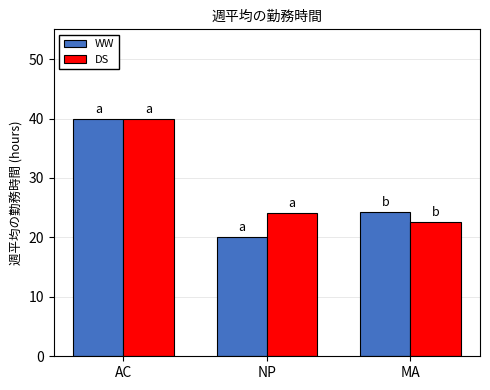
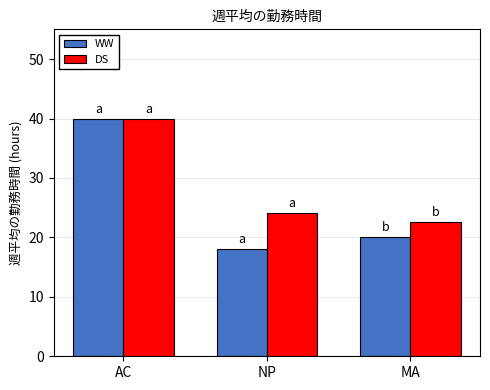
  {
    "WW": {
      "AC": 40,
-     "NP": 20,
-     "MA": 24
+     "NP": 18,
+     "MA": 20
    },
    "DS": {
      "AC": 40,
      "NP": 24,
      "MA": 23
    }
  }
